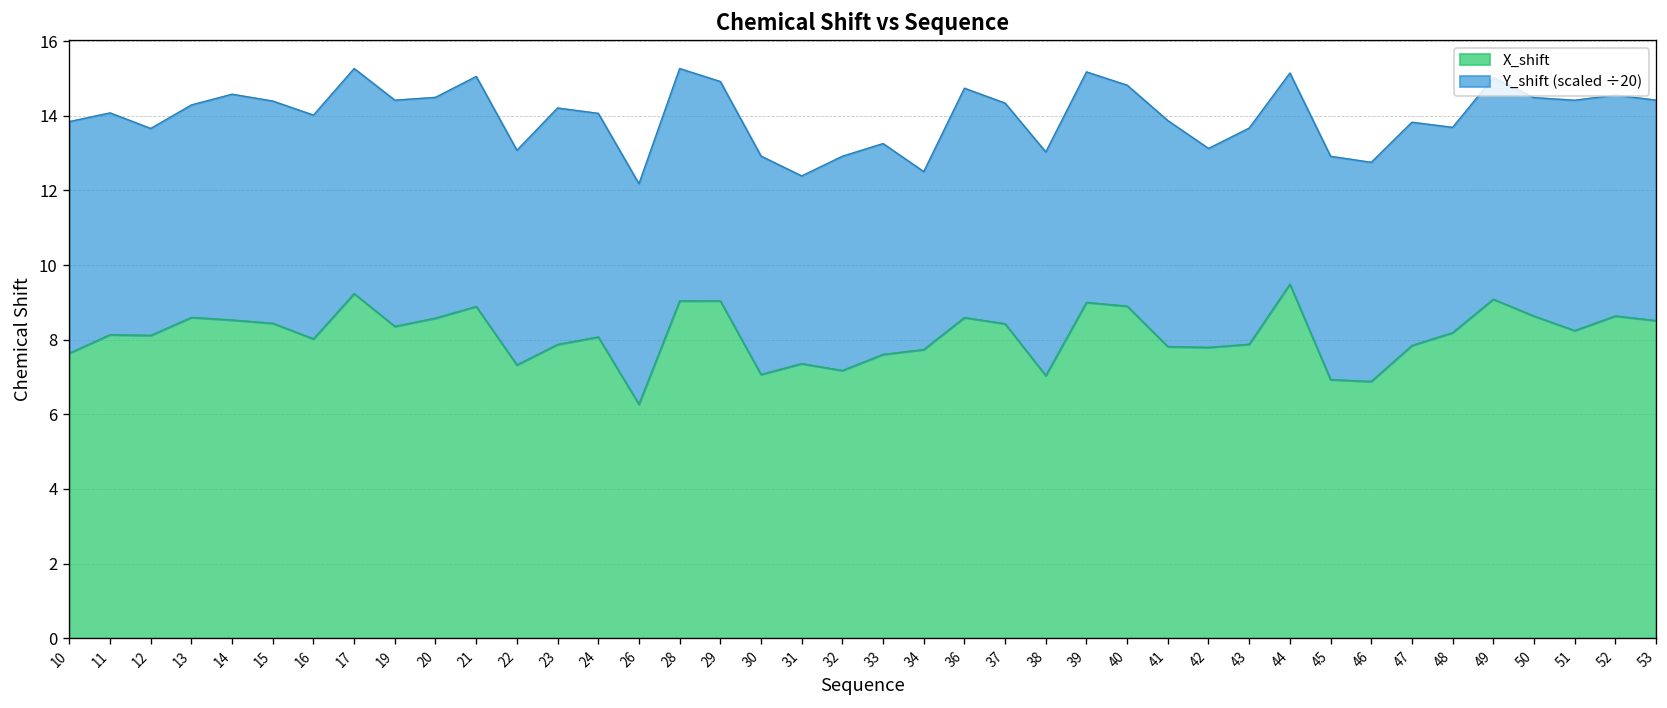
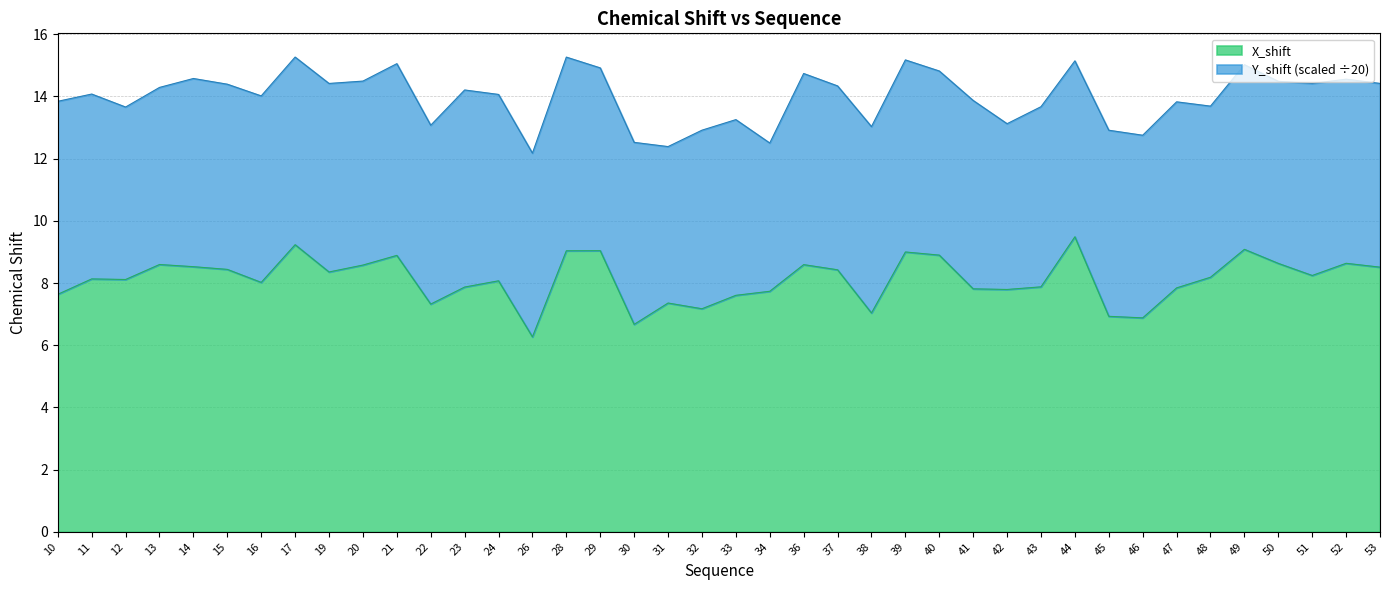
  {
    "X_shift": {
      "10": 7.6,
      "11": 8.1,
      "12": 8.1,
      "13": 8.6,
      "14": 8.5,
      "15": 8.4,
      "16": 8.0,
      "17": 9.2,
      "19": 8.4,
      "20": 8.6,
      "21": 8.9,
      "22": 7.3,
      "23": 7.9,
      "24": 8.1,
      "26": 6.3,
      "28": 9.0,
      "29": 9.0,
-     "30": 7.1,
+     "30": 6.7,
      "31": 7.4,
      "32": 7.2,
      "33": 7.6,
      "34": 7.7,
      "36": 8.6,
      "37": 8.4,
      "38": 7.0,
      "39": 9.0,
      "40": 8.9,
      "41": 7.8,
      "42": 7.8,
      "43": 7.9,
      "44": 9.5,
      "45": 6.9,
      "46": 6.9,
      "47": 7.8,
      "48": 8.2,
      "49": 9.1,
      "50": 8.6,
      "51": 8.2,
      "52": 8.6,
      "53": 8.5
    },
    "Y_shift (scaled ÷20)": {
      "10": 6.2,
      "11": 5.9,
      "12": 5.5,
      "13": 5.7,
      "14": 6.1,
      "15": 6.0,
      "16": 6.0,
      "17": 6.0,
      "19": 6.1,
      "20": 5.9,
      "21": 6.2,
      "22": 5.8,
      "23": 6.3,
      "24": 6.0,
      "26": 5.9,
      "28": 6.2,
      "29": 5.9,
      "30": 5.9,
      "31": 5.0,
      "32": 5.7,
      "33": 5.7,
      "34": 4.8,
      "36": 6.1,
      "37": 5.9,
      "38": 6.0,
      "39": 6.2,
      "40": 5.9,
      "41": 6.1,
      "42": 5.3,
      "43": 5.8,
      "44": 5.7,
      "45": 6.0,
      "46": 5.9,
      "47": 6.0,
      "48": 5.5,
      "51": 6.2,
      "53": 5.9
    }
  }
